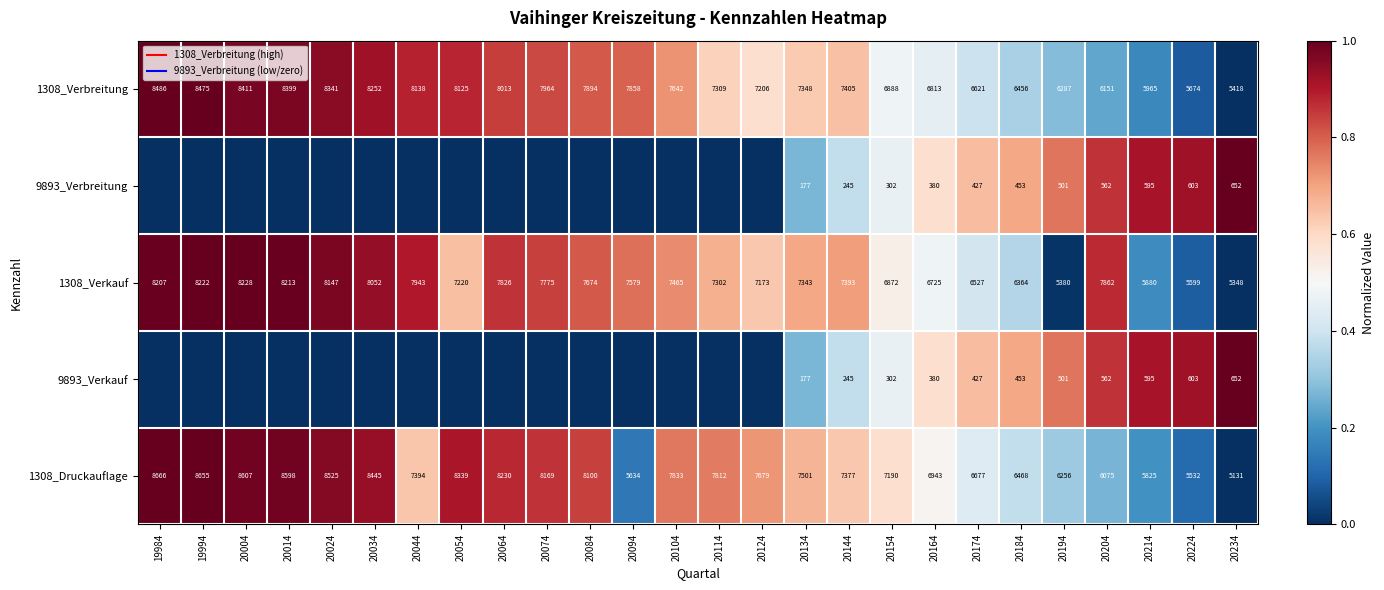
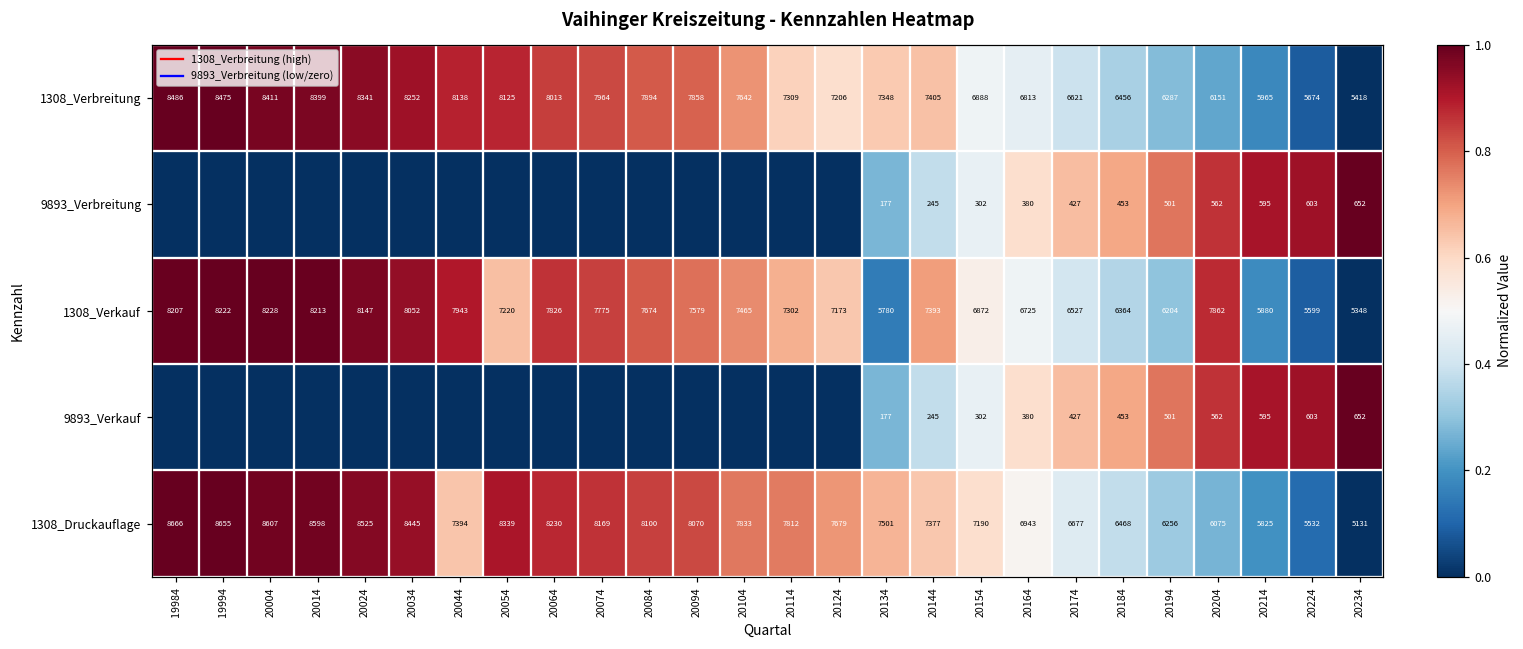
  {
    "1308_Verbreitung": {
      "19984": 8486,
      "19994": 8475,
      "20004": 8411,
      "20014": 8399,
      "20024": 8341,
      "20034": 8252,
      "20044": 8138,
      "20054": 8125,
      "20064": 8013,
      "20074": 7964,
      "20084": 7894,
      "20094": 7858,
      "20104": 7642,
      "20114": 7309,
      "20124": 7206,
      "20134": 7348,
      "20144": 7405,
      "20154": 6888,
      "20164": 6813,
      "20174": 6621,
      "20184": 6456,
      "20194": 6287,
      "20204": 6151,
      "20214": 5965,
      "20224": 5674,
      "20234": 5418
    },
    "9893_Verbreitung": {
      "20134": 177,
      "20144": 245,
      "20154": 302,
      "20164": 380,
      "20174": 427,
      "20184": 453,
      "20194": 501,
      "20204": 562,
      "20214": 595,
      "20224": 603,
      "20234": 652
    },
    "1308_Verkauf": {
      "19984": 8207,
      "19994": 8222,
      "20004": 8228,
      "20014": 8213,
      "20024": 8147,
      "20034": 8052,
      "20044": 7943,
      "20054": 7220,
      "20064": 7826,
      "20074": 7775,
      "20084": 7674,
      "20094": 7579,
      "20104": 7465,
      "20114": 7302,
      "20124": 7173,
-     "20134": 7343,
+     "20134": 5780,
      "20144": 7393,
      "20154": 6872,
      "20164": 6725,
      "20174": 6527,
      "20184": 6364,
-     "20194": 5380,
+     "20194": 6204,
      "20204": 7862,
      "20214": 5880,
      "20224": 5599,
      "20234": 5348
    },
    "9893_Verkauf": {
      "20134": 177,
      "20144": 245,
      "20154": 302,
      "20164": 380,
      "20174": 427,
      "20184": 453,
      "20194": 501,
      "20204": 562,
      "20214": 595,
      "20224": 603,
      "20234": 652
    },
    "1308_Druckauflage": {
      "19984": 8666,
      "19994": 8655,
      "20004": 8607,
      "20014": 8598,
      "20024": 8525,
      "20034": 8445,
      "20044": 7394,
      "20054": 8339,
      "20064": 8230,
      "20074": 8169,
      "20084": 8100,
-     "20094": 5634,
+     "20094": 8070,
      "20104": 7833,
      "20114": 7812,
      "20124": 7679,
      "20134": 7501,
      "20144": 7377,
      "20154": 7190,
      "20164": 6943,
      "20174": 6677,
      "20184": 6468,
      "20194": 6256,
      "20204": 6075,
      "20214": 5825,
      "20224": 5532,
      "20234": 5131
    }
  }
